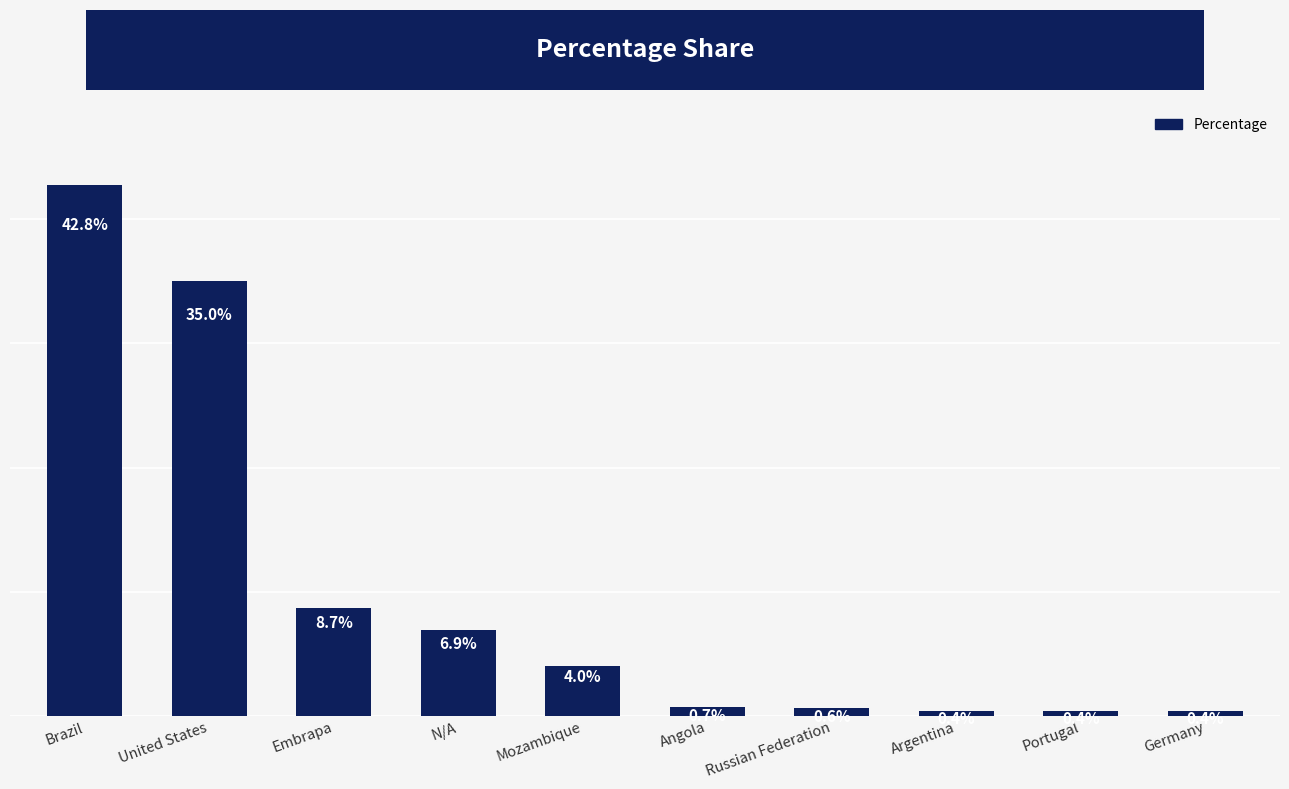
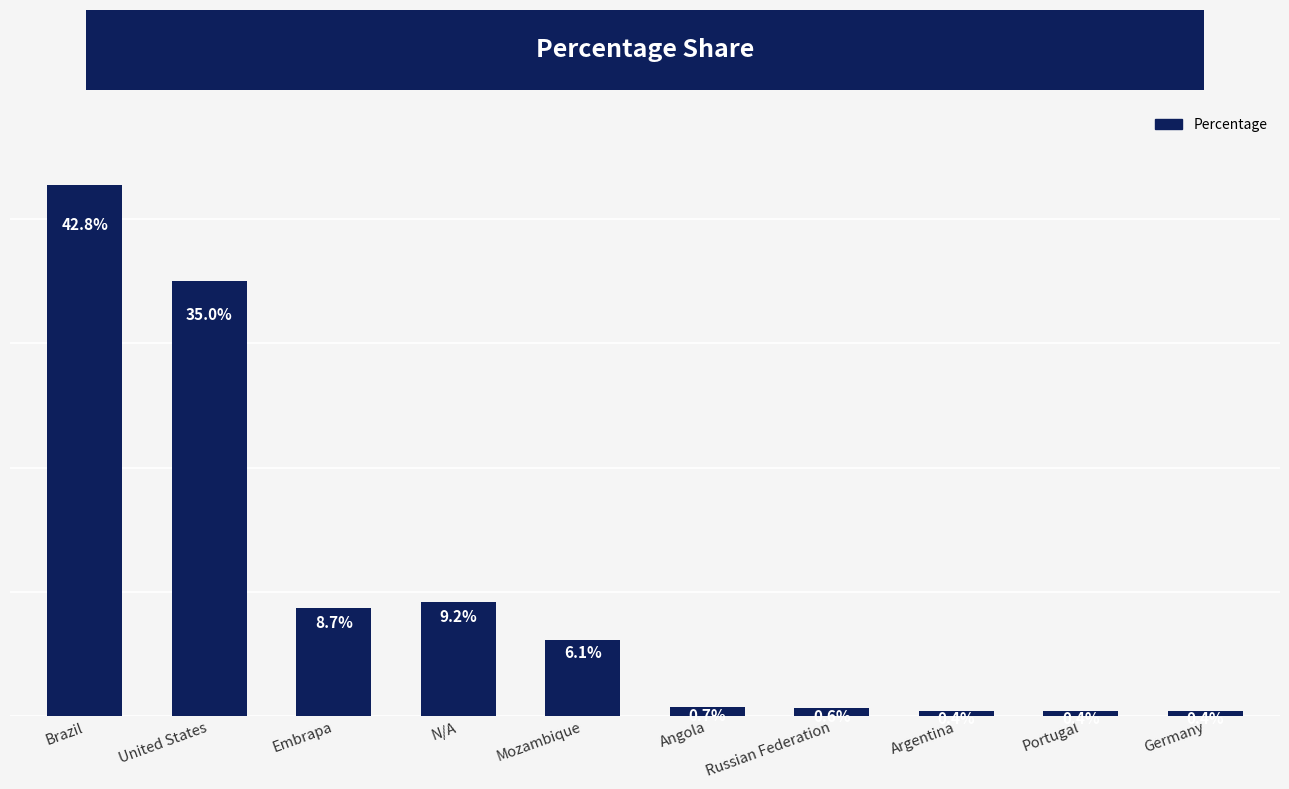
  {
    "Brazil": "42.8%",
    "United States": "35.0%",
    "Embrapa": "8.7%",
-   "N/A": "6.9%",
-   "Mozambique": "4.0%"
+   "N/A": "9.2%",
+   "Mozambique": "6.1%"
  }
